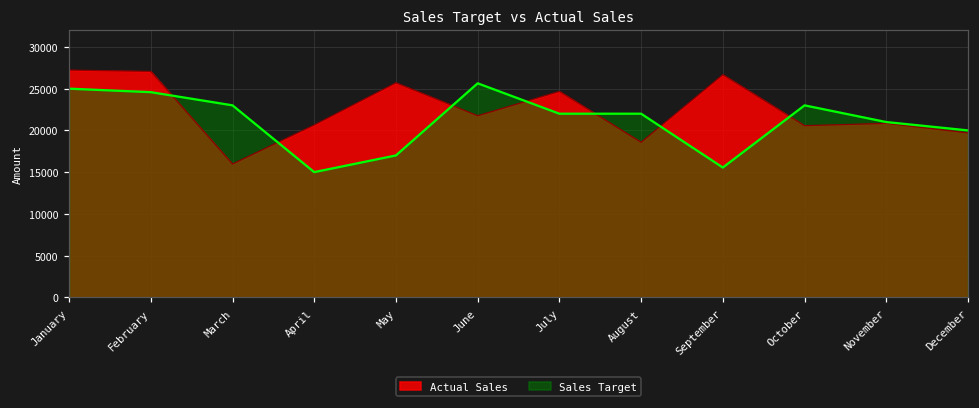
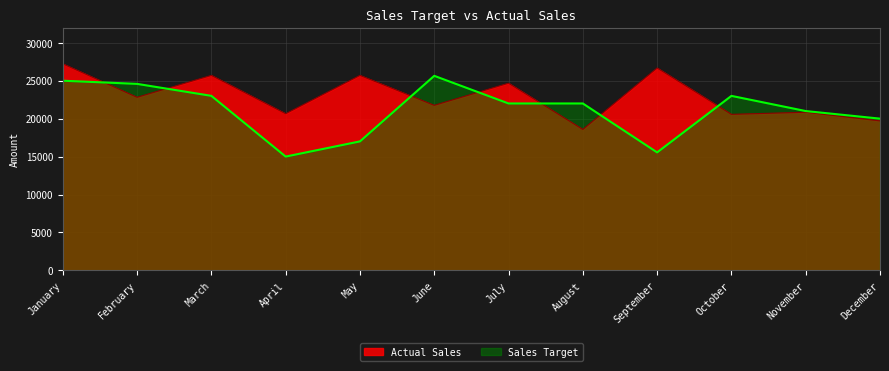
  {
    "Actual Sales": {
      "January": 27000,
-     "February": 27000,
-     "March": 16000,
+     "February": 23000,
+     "March": 26000,
      "April": 21000,
      "May": 26000,
      "June": 22000,
      "July": 25000,
      "August": 19000,
      "September": 27000,
      "October": 21000
    },
    "Sales Target": {
      "January": 25000,
      "February": 25000,
      "March": 23000,
      "April": 15000,
      "May": 17000,
      "June": 26000,
      "July": 22000,
      "August": 22000,
      "September": 16000,
      "October": 23000
    }
  }
